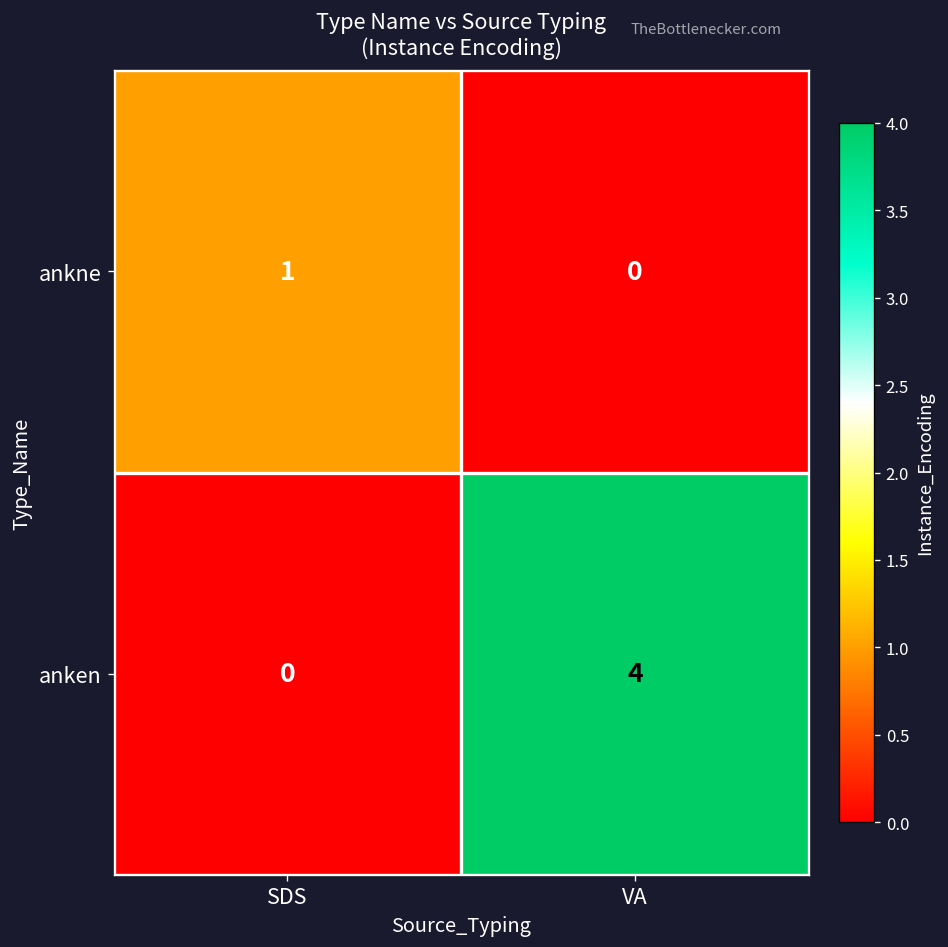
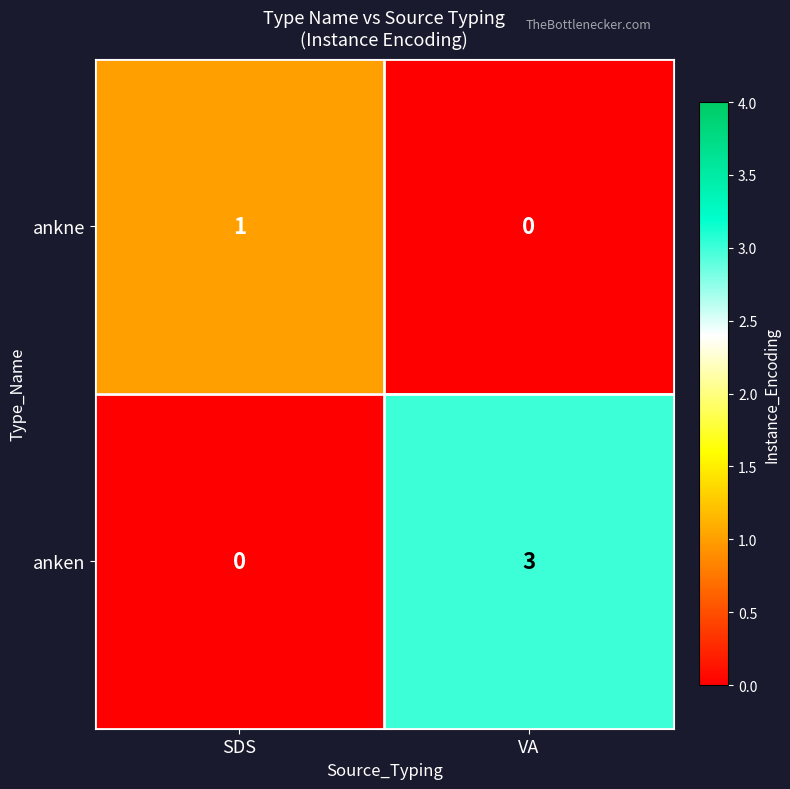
  {
    "ankne": {
      "SDS": 1,
      "VA": 0
    },
    "anken": {
      "SDS": 0,
-     "VA": 4
+     "VA": 3
    }
  }
